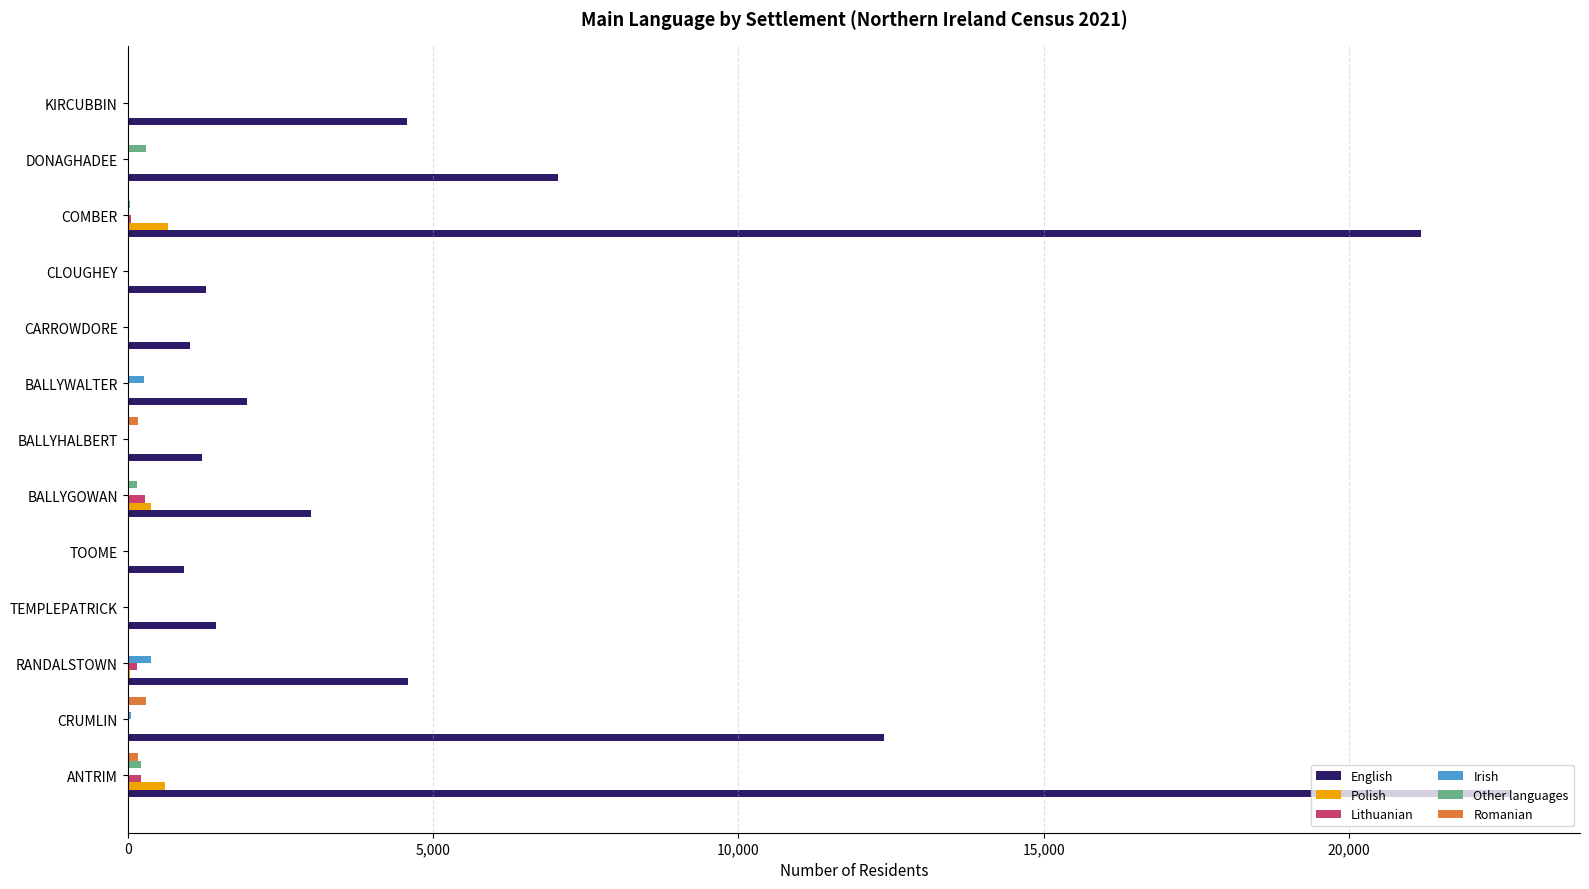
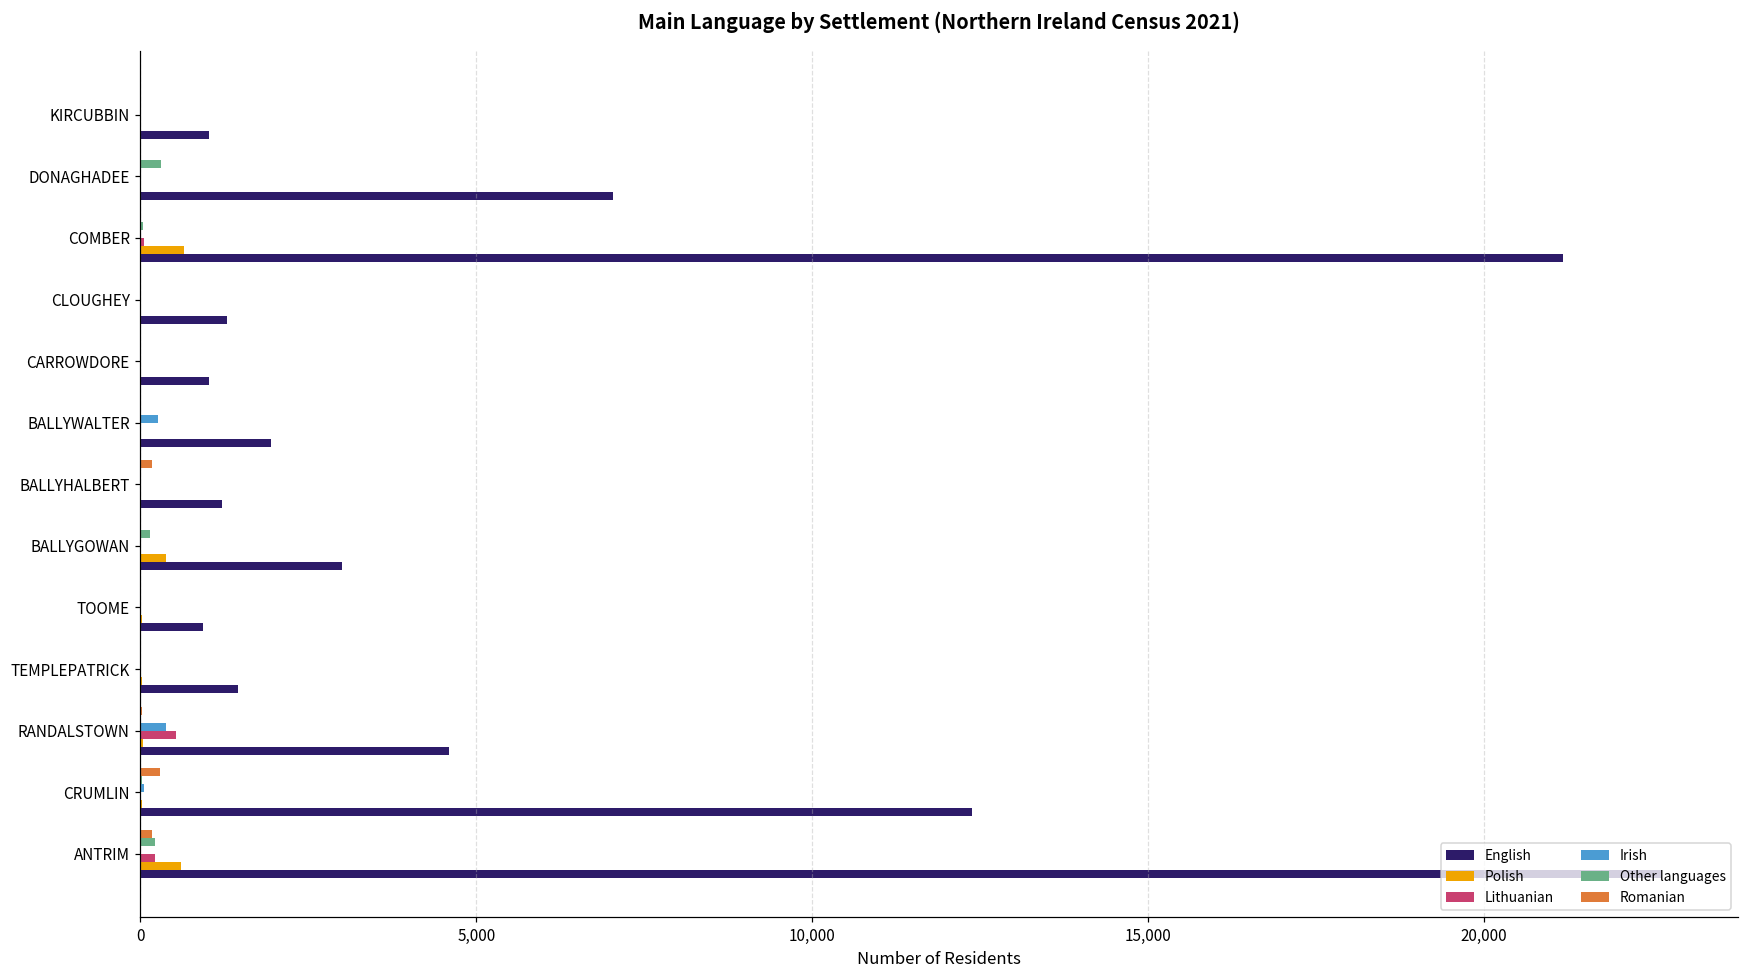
  {
    "English": {
-     "KIRCUBBIN": "4,600",
+     "KIRCUBBIN": "1,000",
      "DONAGHADEE": "7,000",
      "COMBER": "21,200",
      "CLOUGHEY": "1,300",
      "CARROWDORE": "1,000",
      "BALLYWALTER": "2,000",
      "BALLYHALBERT": "1,200",
      "BALLYGOWAN": "3,000",
      "TOOME": "900",
      "TEMPLEPATRICK": "1,500",
      "RANDALSTOWN": "4,600",
      "CRUMLIN": "12,400"
    },
    "Polish": {
      "KIRCUBBIN": "0",
      "COMBER": "700",
      "CARROWDORE": "0",
      "BALLYGOWAN": "400",
      "RANDALSTOWN": "0",
      "ANTRIM": "600"
    },
    "Lithuanian": {
      "KIRCUBBIN": "0",
      "COMBER": "0",
-     "BALLYGOWAN": "300",
-     "RANDALSTOWN": "200",
+     "BALLYGOWAN": "0",
+     "RANDALSTOWN": "500",
      "CRUMLIN": "0",
      "ANTRIM": "200"
    },
    "Irish": {
      "KIRCUBBIN": "0",
      "COMBER": "0",
      "CLOUGHEY": "0",
      "CARROWDORE": "0",
      "BALLYWALTER": "300",
      "BALLYHALBERT": "0",
      "RANDALSTOWN": "400",
      "CRUMLIN": "100"
    },
    "Other languages": {
      "DONAGHADEE": "300",
      "BALLYGOWAN": "100",
      "ANTRIM": "200"
    },
    "Romanian": {
      "DONAGHADEE": "0",
      "CLOUGHEY": "0",
      "CARROWDORE": "0",
      "BALLYWALTER": "0",
      "BALLYHALBERT": "200",
      "TOOME": "0",
      "CRUMLIN": "300",
      "ANTRIM": "200"
    }
  }
